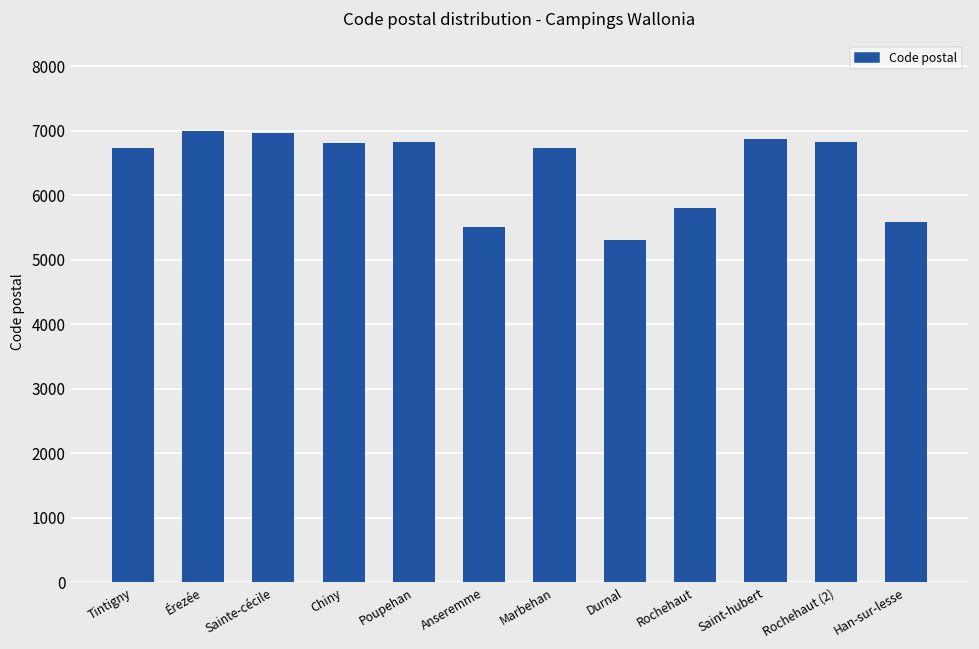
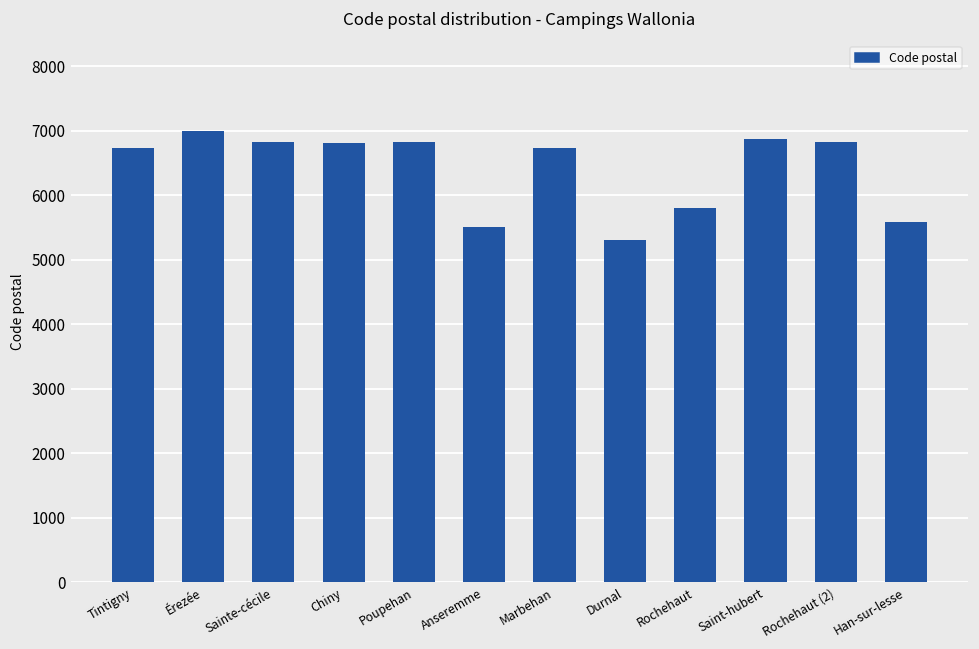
  {
    "Tintigny": 6700,
    "Érezée": 7000,
-   "Sainte-cécile": 7000,
+   "Sainte-cécile": 6800,
    "Chiny": 6800,
    "Poupehan": 6800,
    "Anseremme": 5500,
    "Marbehan": 6700,
    "Durnal": 5300,
    "Rochehaut": 5800,
    "Saint-hubert": 6900,
    "Rochehaut (2)": 6800,
    "Han-sur-lesse": 5600
  }
